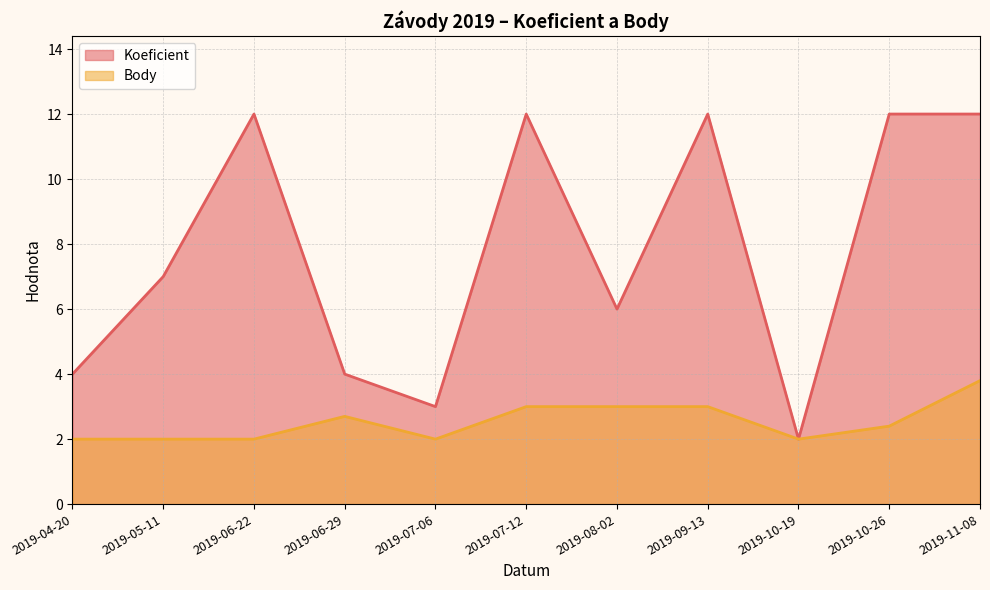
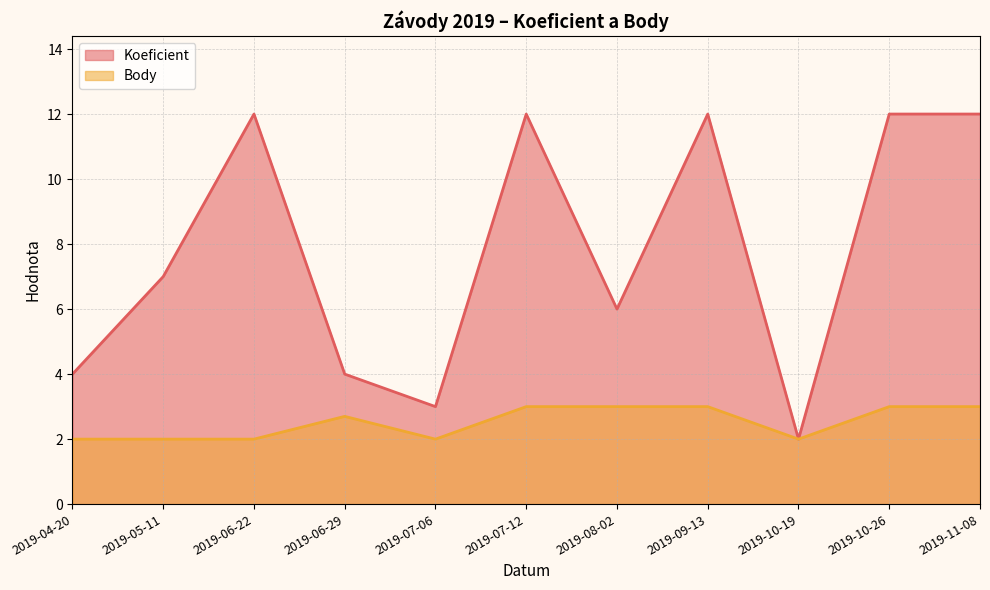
  {
    "Koeficient": {
      "2019-04-20": 4.0,
      "2019-05-11": 7.0,
      "2019-06-22": 12.0,
      "2019-06-29": 4.0,
      "2019-07-06": 3.0,
      "2019-07-12": 12.0,
      "2019-08-02": 6.0,
      "2019-09-13": 12.0,
      "2019-10-26": 12.0,
      "2019-11-08": 12.0
    },
    "Body": {
      "2019-04-20": 2.0,
      "2019-05-11": 2.0,
      "2019-06-22": 2.0,
      "2019-06-29": 2.7,
      "2019-07-06": 2.0,
      "2019-07-12": 3.0,
      "2019-08-02": 3.0,
      "2019-09-13": 3.0,
-     "2019-10-26": 2.4,
-     "2019-11-08": 3.8
+     "2019-10-26": 3.0,
+     "2019-11-08": 3.0
    }
  }
